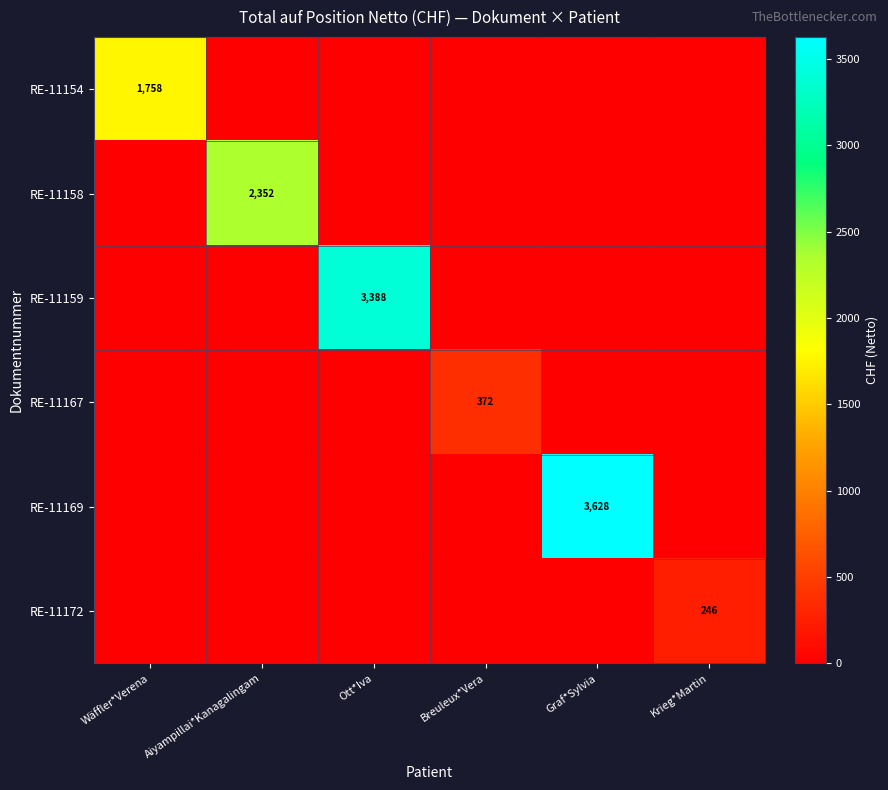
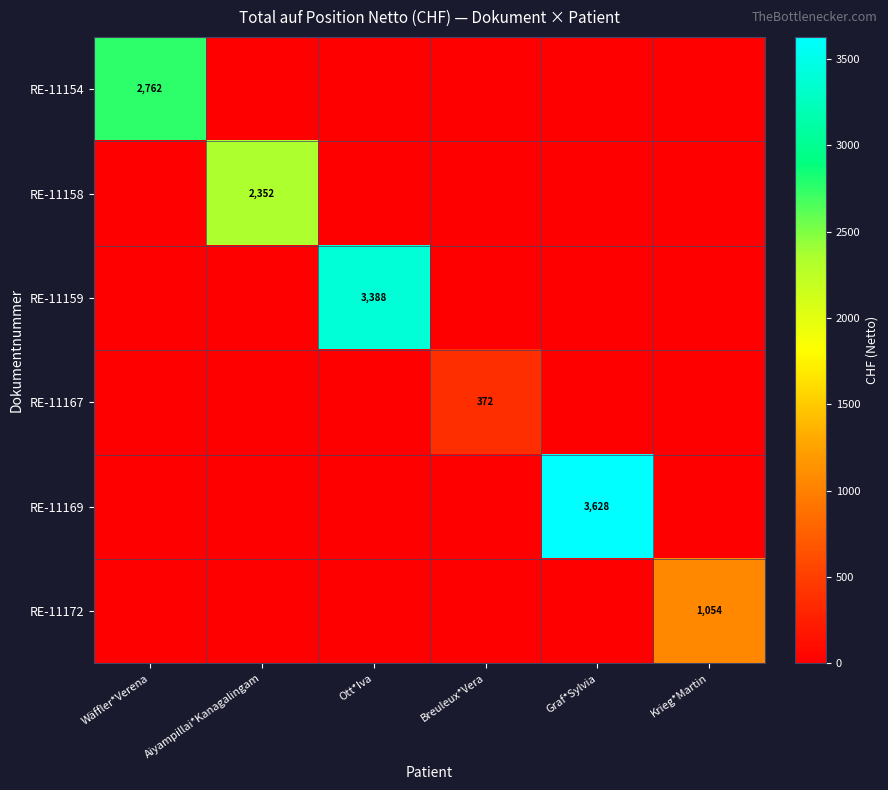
  {
    "RE-11154": {
-     "Wäffler*Verena": "1,758"
+     "Wäffler*Verena": "2,762"
    },
    "RE-11158": {
      "Aiyampillai*Kanagalingam": "2,352"
    },
    "RE-11159": {
      "Ott*Iva": "3,388"
    },
    "RE-11167": {
      "Breuleux*Vera": "372"
    },
    "RE-11169": {
      "Graf*Sylvia": "3,628"
    },
    "RE-11172": {
-     "Krieg*Martin": "246"
+     "Krieg*Martin": "1,054"
    }
  }
